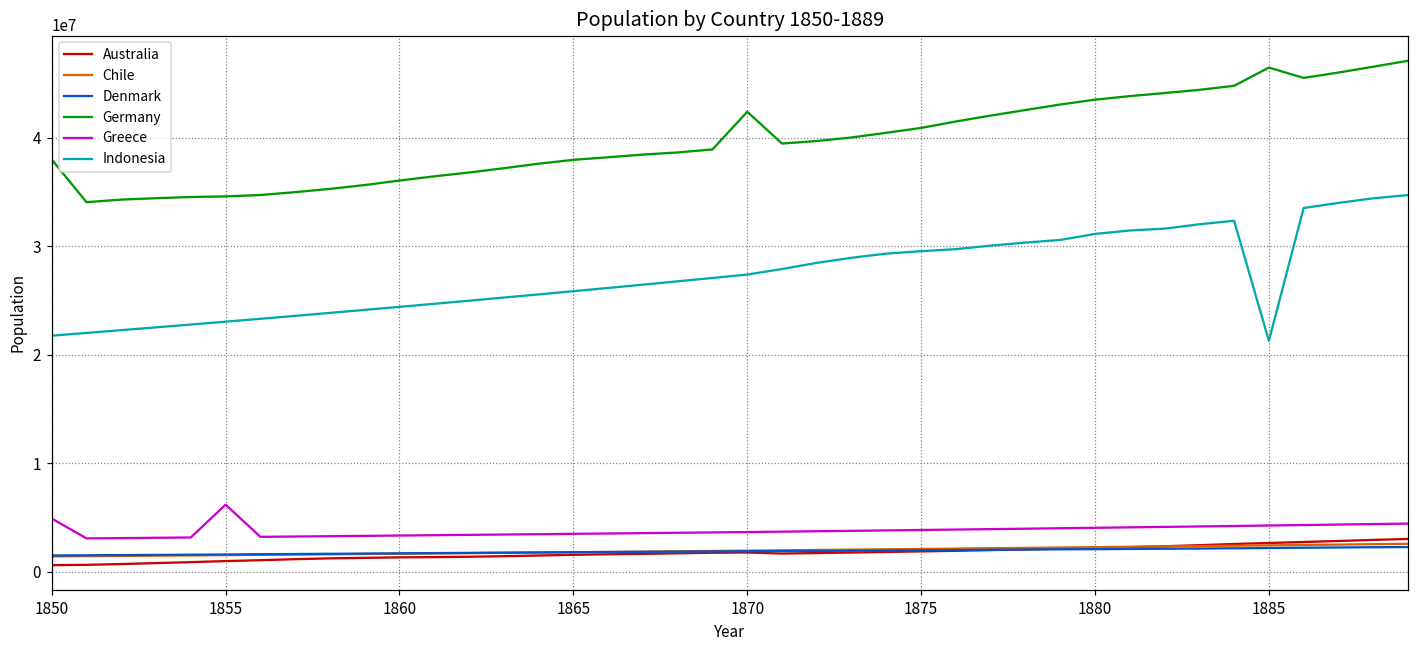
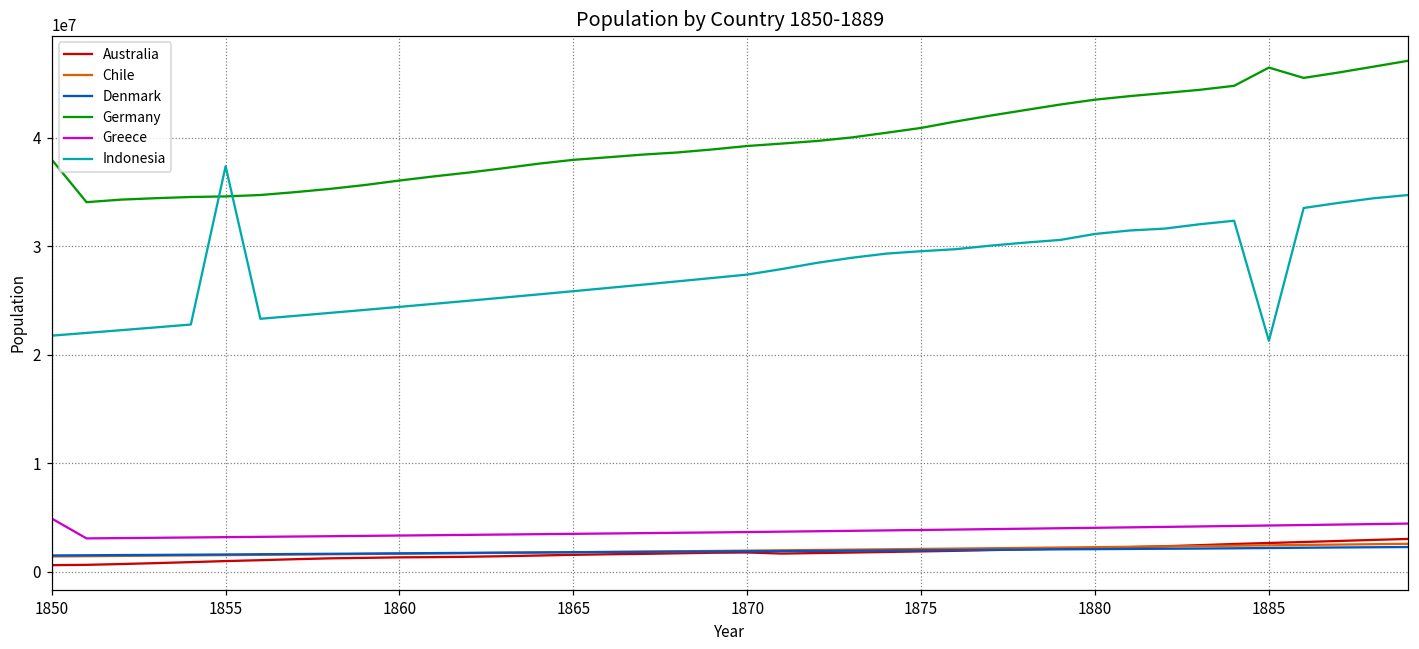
  {
    "Australia": {
      "1850": 1000000,
      "1855": 1000000,
      "1860": 1000000
    },
    "Germany": {
      "1850": 38000000,
      "1855": 35000000,
      "1860": 36000000,
      "1865": 38000000,
-     "1870": 42000000,
+     "1870": 39000000,
      "1875": 41000000,
      "1880": 44000000,
      "1885": 46000000
    },
    "Greece": {
      "1850": 5000000,
-     "1855": 6000000,
+     "1855": 3000000,
      "1860": 3000000,
      "1865": 3000000,
      "1870": 4000000,
      "1875": 4000000,
      "1880": 4000000,
      "1885": 4000000
    },
    "Indonesia": {
      "1850": 22000000,
-     "1855": 23000000,
+     "1855": 37000000,
      "1860": 24000000,
      "1865": 26000000,
      "1870": 27000000,
      "1875": 30000000,
      "1880": 31000000,
      "1885": 21000000
    }
  }
